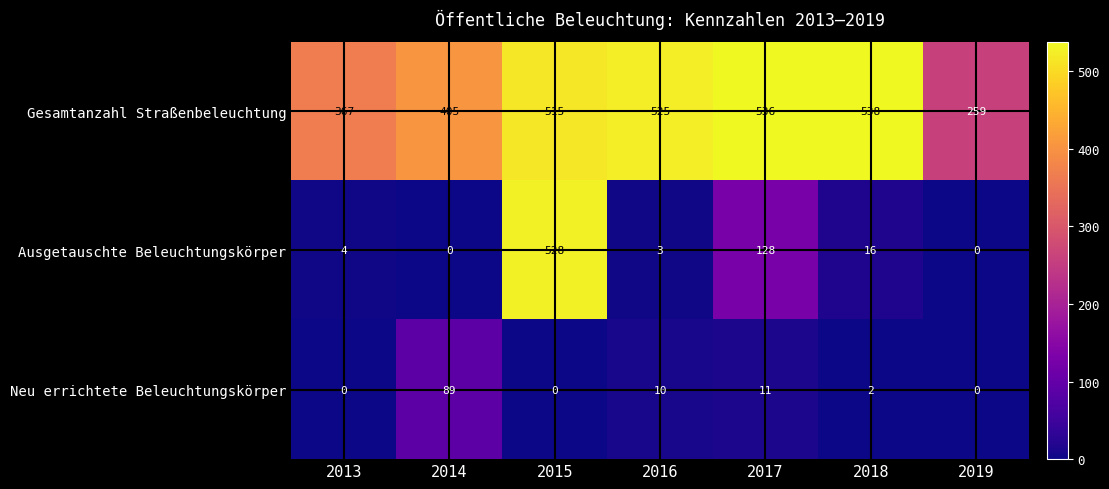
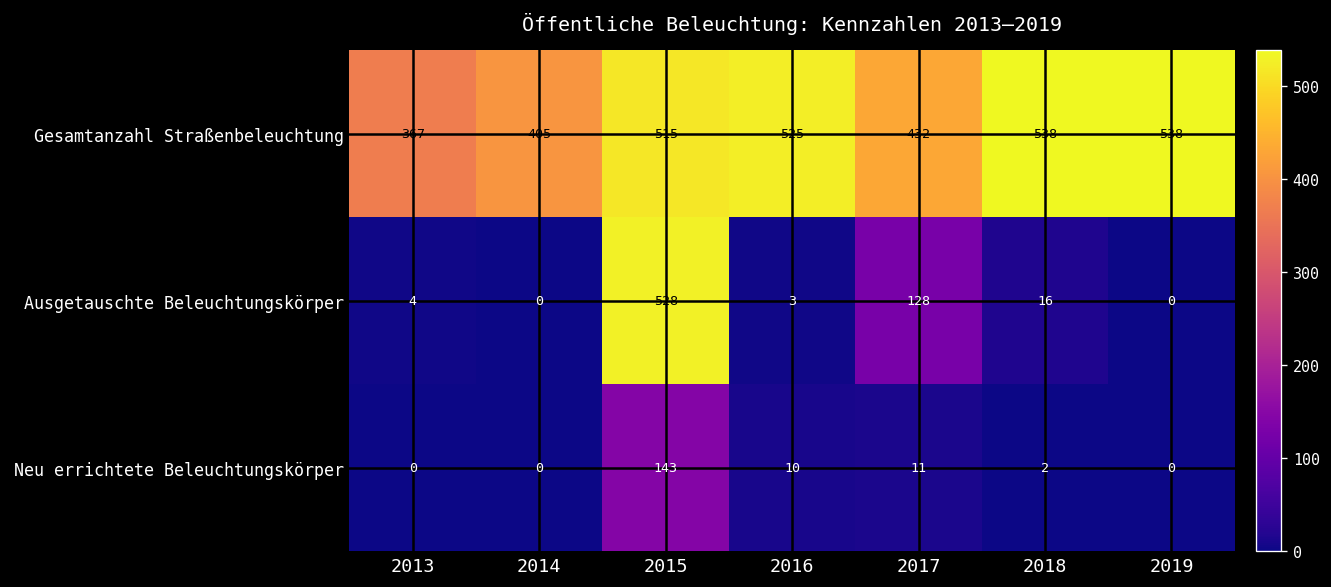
  {
    "Gesamtanzahl Straßenbeleuchtung": {
      "2013": 367,
      "2014": 405,
      "2015": 515,
      "2016": 525,
-     "2017": 536,
+     "2017": 432,
      "2018": 538,
-     "2019": 259
+     "2019": 538
    },
    "Ausgetauschte Beleuchtungskörper": {
      "2013": 4,
      "2014": 0,
      "2015": 528,
      "2016": 3,
      "2017": 128,
      "2018": 16,
      "2019": 0
    },
    "Neu errichtete Beleuchtungskörper": {
      "2013": 0,
-     "2014": 89,
-     "2015": 0,
+     "2014": 0,
+     "2015": 143,
      "2016": 10,
      "2017": 11,
      "2018": 2,
      "2019": 0
    }
  }
